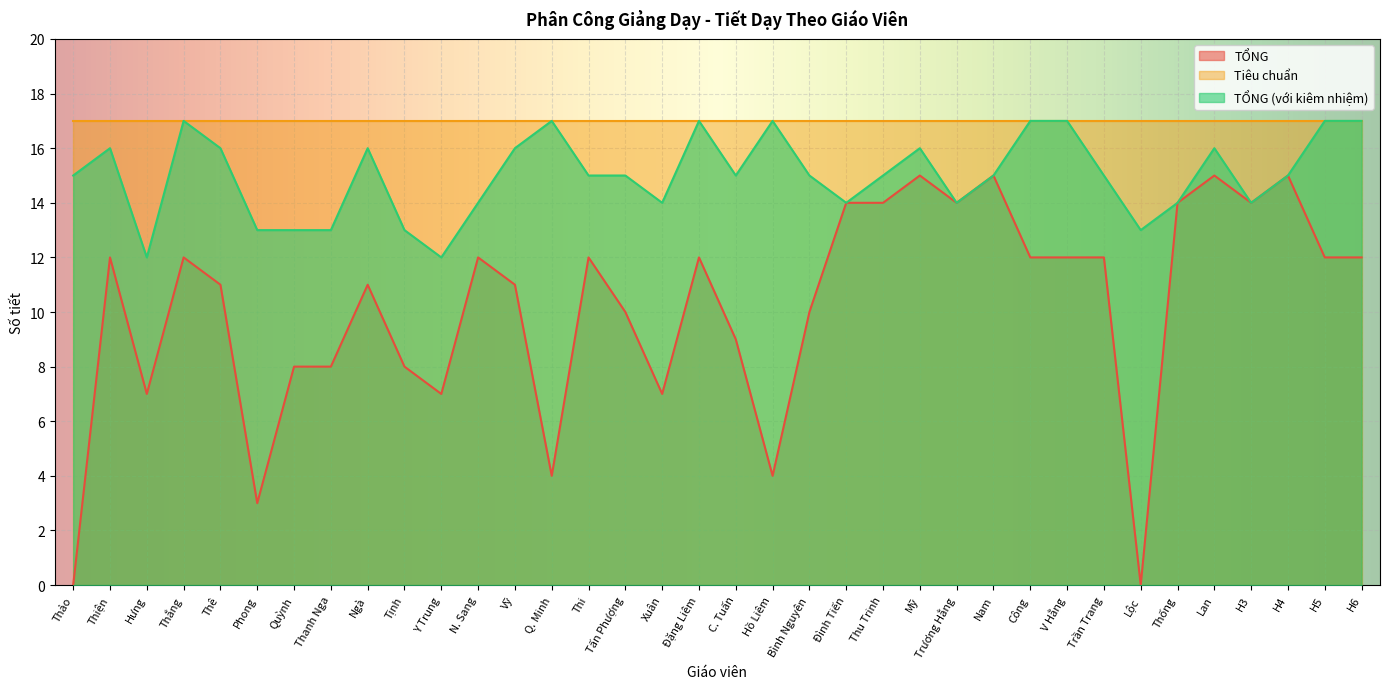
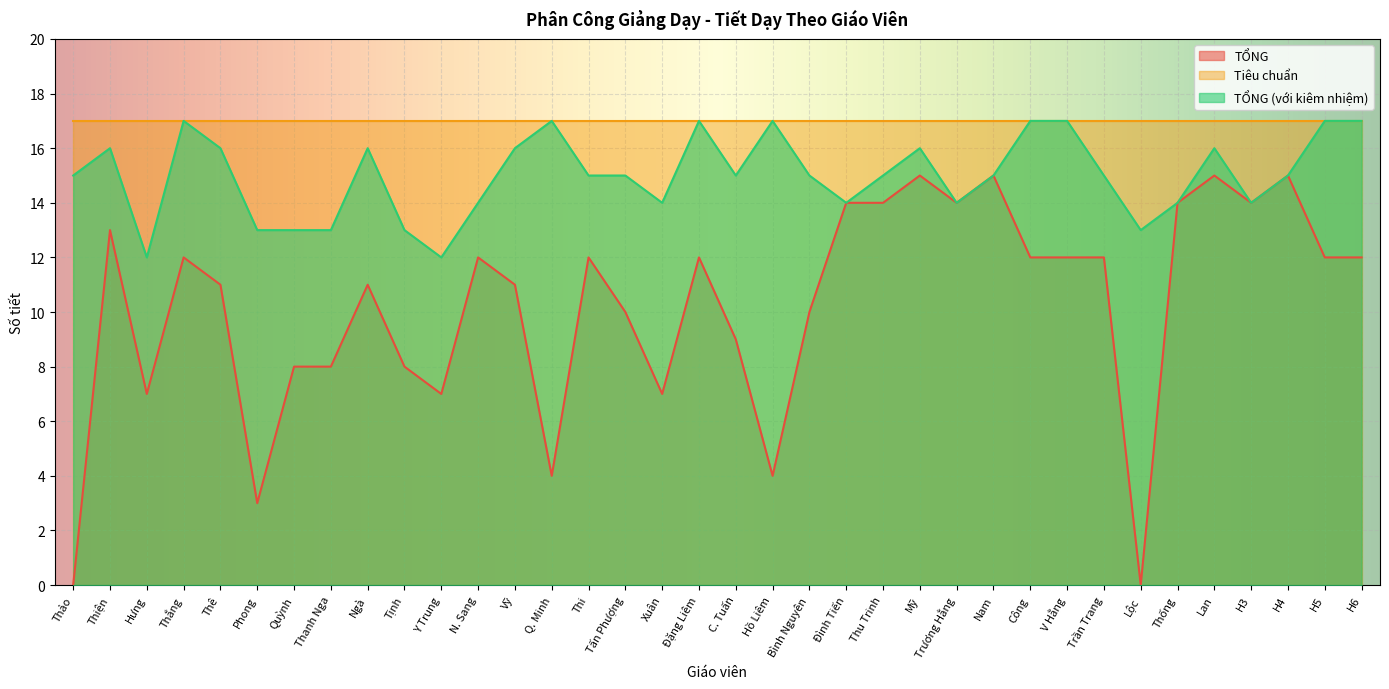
  {
    "TỔNG": {
      "Thảo": 0,
-     "Thiện": 12,
+     "Thiện": 13,
      "Hưng": 7,
      "Thắng": 12,
      "Thê": 11,
      "Phong": 3,
      "Quỳnh": 8,
      "Thanh Nga": 8,
      "Ngà": 11,
      "Tịnh": 8,
      "Y Trung": 7,
      "N. Sang": 12,
      "Vỹ": 11,
      "Q. Minh": 4,
      "Thi": 12,
      "Tấn Phượng": 10,
      "Xuân": 7,
      "Đặng Liêm": 12,
      "C. Tuấn": 9,
      "Hồ Liêm": 4,
      "Bình Nguyên": 10,
      "Thu Trinh": 14,
      "Mỹ": 15,
      "Công": 12,
      "V Hằng": 12,
      "Trần Trang": 12,
      "Lộc": 0,
      "Lan": 15,
      "H5": 12,
      "H6": 12
    },
    "Tiêu chuẩn": {
      "Thảo": 17,
      "Thiện": 17,
      "Hưng": 17,
      "Thê": 17,
      "Phong": 17,
      "Quỳnh": 17,
      "Thanh Nga": 17,
      "Ngà": 17,
      "Tịnh": 17,
      "Y Trung": 17,
      "N. Sang": 17,
      "Vỹ": 17,
      "Thi": 17,
      "Tấn Phượng": 17,
      "Xuân": 17,
      "C. Tuấn": 17,
      "Bình Nguyên": 17,
      "Đình Tiến": 17,
      "Thu Trinh": 17,
      "Mỹ": 17,
      "Trương Hằng": 17,
      "Nam": 17,
      "Trần Trang": 17,
      "Lộc": 17,
      "Thống": 17,
      "Lan": 17,
      "H3": 17,
      "H4": 17
    },
    "TỔNG (với kiêm nhiệm)": {
      "Thảo": 15,
      "Thiện": 16,
      "Hưng": 12,
      "Thê": 16,
      "Phong": 13,
      "Quỳnh": 13,
      "Thanh Nga": 13,
      "Ngà": 16,
      "Tịnh": 13,
      "Y Trung": 12,
      "N. Sang": 14,
      "Vỹ": 16,
      "Thi": 15,
      "Tấn Phượng": 15,
      "Xuân": 14,
      "C. Tuấn": 15,
      "Bình Nguyên": 15,
      "Thu Trinh": 15,
      "Mỹ": 16,
      "Trần Trang": 15,
      "Lộc": 13,
      "Lan": 16
    }
  }
